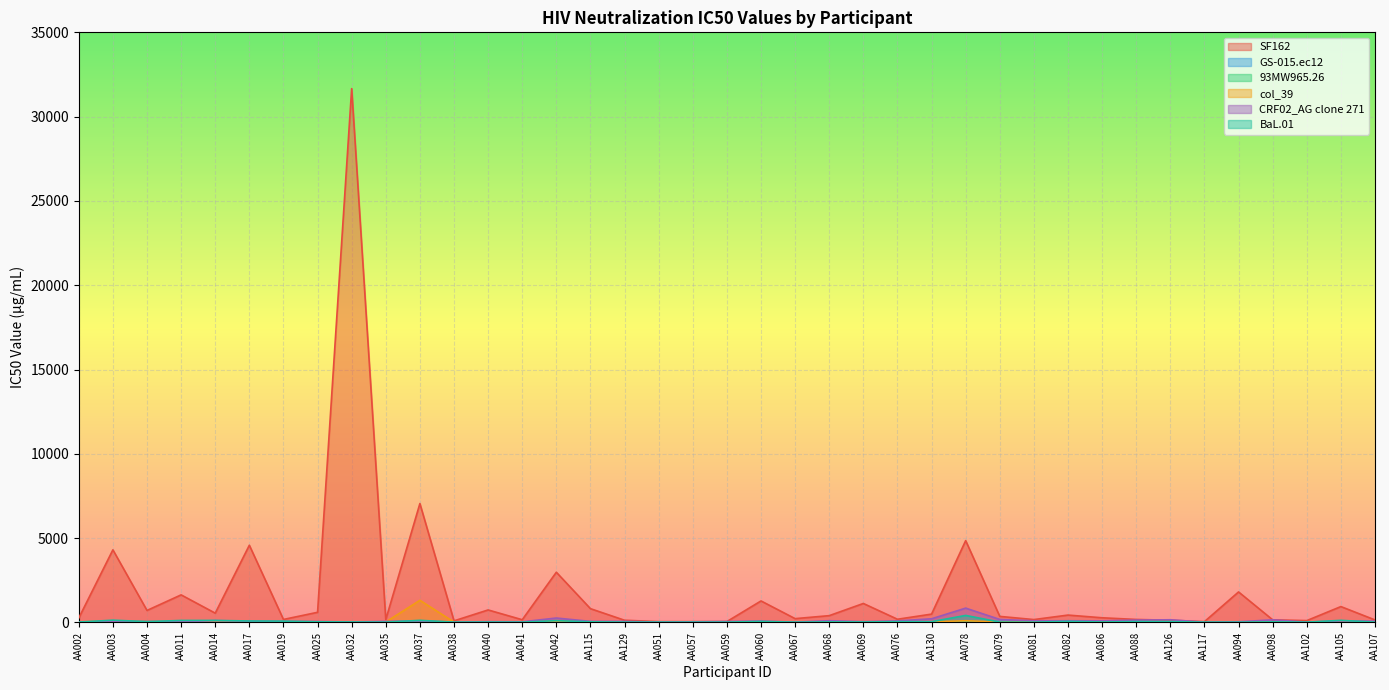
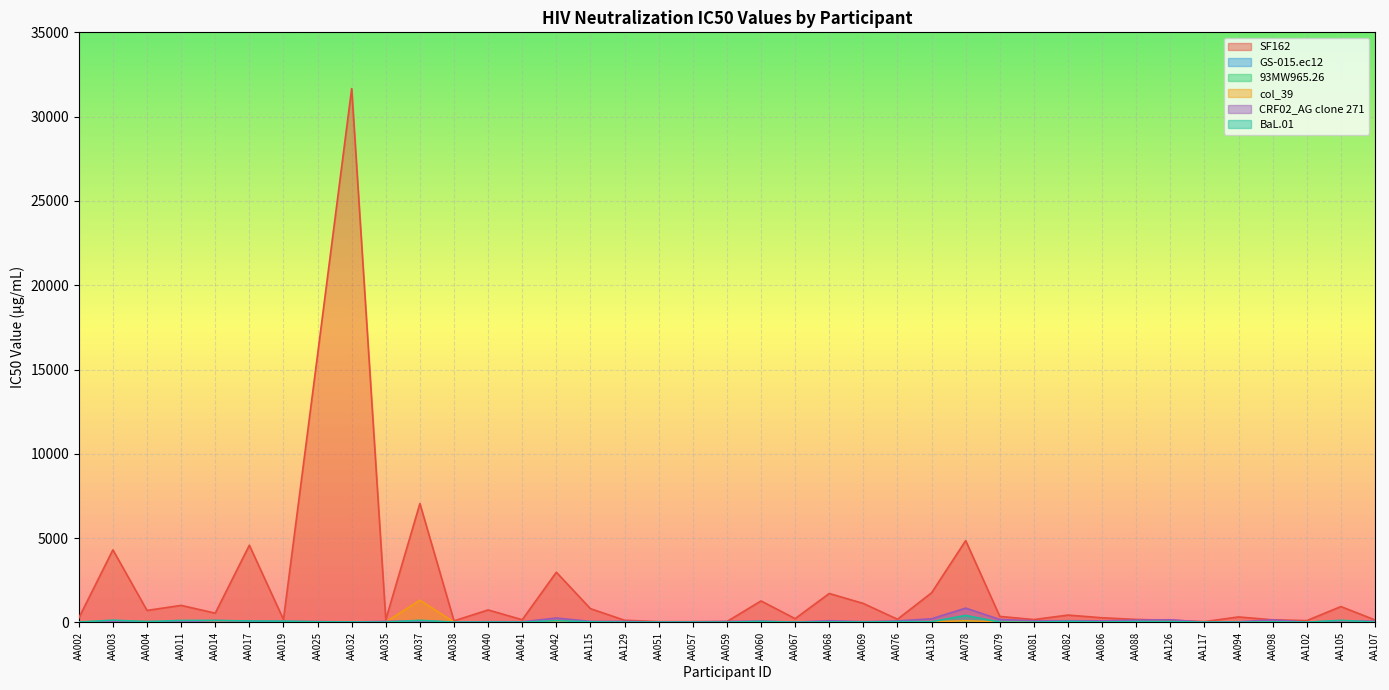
  {
    "SF162": {
      "AA002": 300,
      "AA003": 4300,
      "AA004": 700,
-     "AA011": 1600,
+     "AA011": 1000,
      "AA014": 600,
      "AA017": 4600,
-     "AA025": 600,
+     "AA025": 15900,
      "AA032": 31700,
      "AA037": 7100,
      "AA040": 700,
      "AA042": 3000,
      "AA115": 800,
      "AA060": 1300,
      "AA067": 200,
-     "AA068": 400,
+     "AA068": 1700,
      "AA069": 1100,
-     "AA130": 500,
+     "AA130": 1800,
      "AA078": 4900,
      "AA079": 400,
      "AA082": 400,
      "AA086": 300,
-     "AA094": 1800,
+     "AA094": 300,
      "AA105": 900
    },
    "col_39": {
      "AA037": 1300
    },
    "CRF02_AG clone 271": {
      "AA042": 300,
      "AA130": 200,
      "AA078": 900
    }
  }
